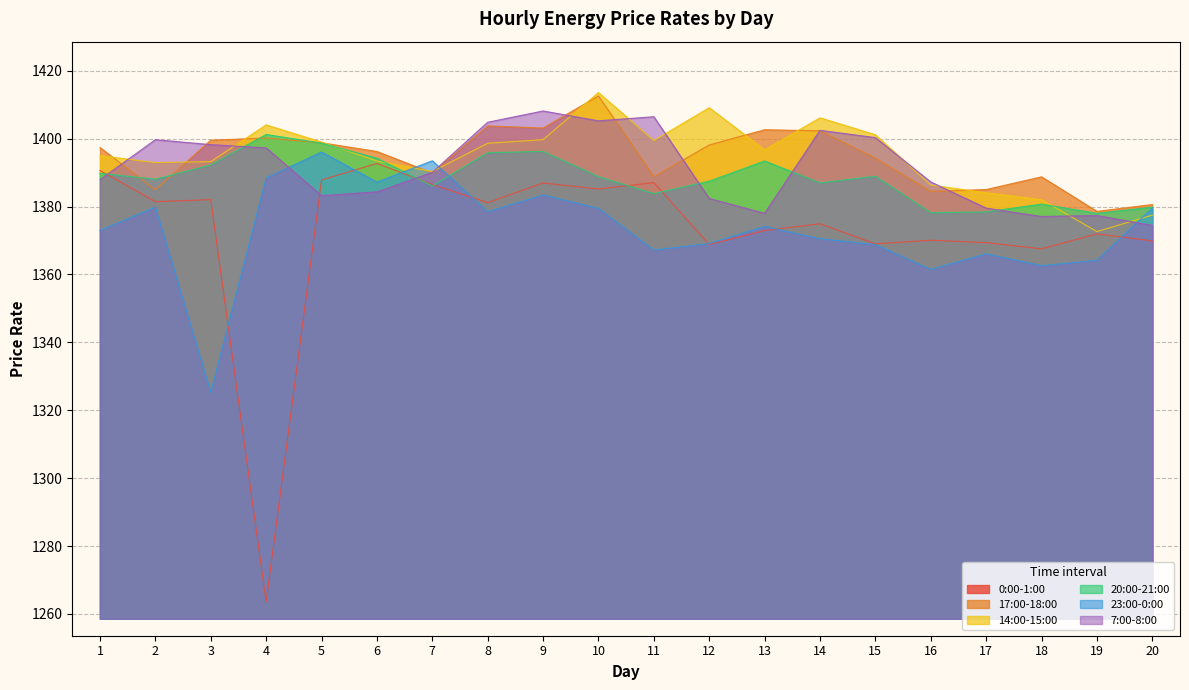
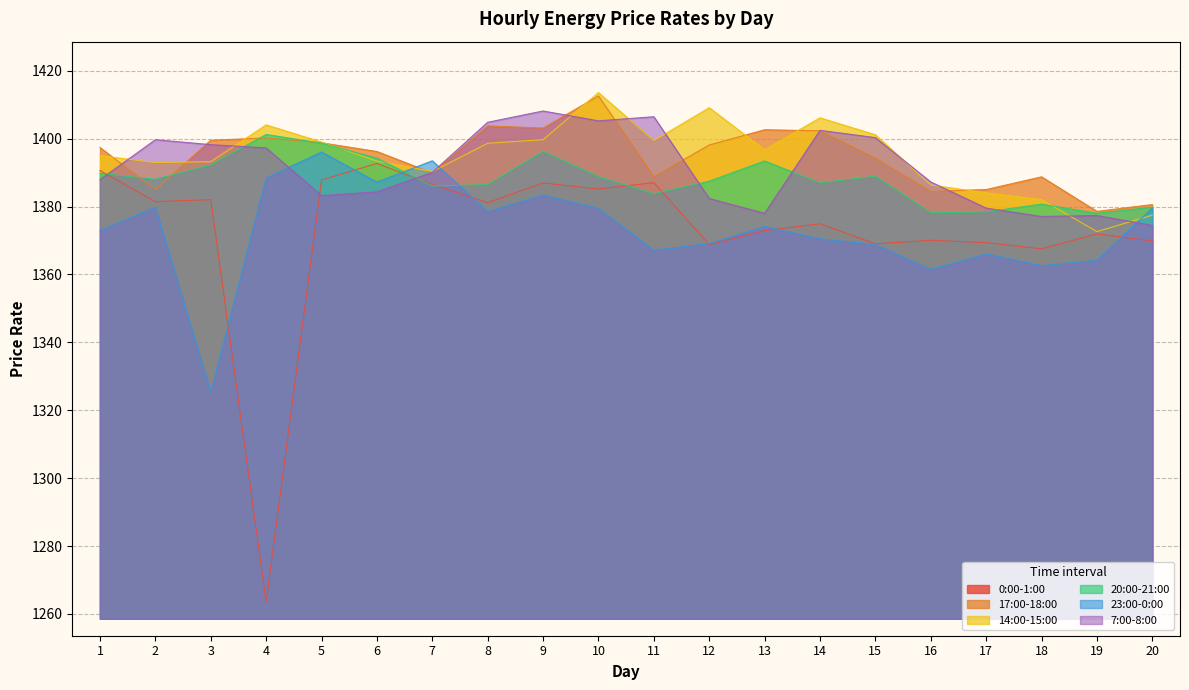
  {
    "14:00-15:00": {
      "1": 1395,
      "2": 1393,
      "3": 1393,
      "4": 1404,
      "8": 1399,
      "9": 1400,
      "10": 1414,
      "11": 1399,
      "12": 1409,
      "13": 1397,
      "14": 1406,
      "15": 1401,
      "16": 1386,
      "17": 1384,
      "18": 1382,
      "20": 1377
    },
    "20:00-21:00": {
      "1": 1390,
      "2": 1388,
      "3": 1392,
      "4": 1401,
      "6": 1394,
-     "8": 1396,
+     "8": 1386,
      "9": 1396,
      "10": 1389,
      "11": 1384,
      "12": 1387,
      "13": 1393,
      "14": 1387,
      "15": 1389,
      "16": 1378,
      "17": 1378,
      "18": 1381
    },
    "23:00-0:00": {
      "1": 1373,
      "2": 1380,
      "3": 1325,
      "4": 1388,
      "5": 1396,
      "6": 1387,
      "7": 1393,
      "8": 1379,
      "9": 1383,
      "10": 1380,
      "11": 1367,
      "13": 1374,
      "14": 1371,
      "16": 1362,
      "17": 1366,
      "18": 1363,
      "19": 1364
    },
    "7:00-8:00": {
      "1": 1388,
      "2": 1400,
      "3": 1398,
      "4": 1397,
      "5": 1383,
      "6": 1384,
      "8": 1405,
      "9": 1408,
      "10": 1405,
      "11": 1406,
      "12": 1382,
      "13": 1378,
      "15": 1400,
      "16": 1387,
      "17": 1380,
      "18": 1377,
      "20": 1374
    }
  }
